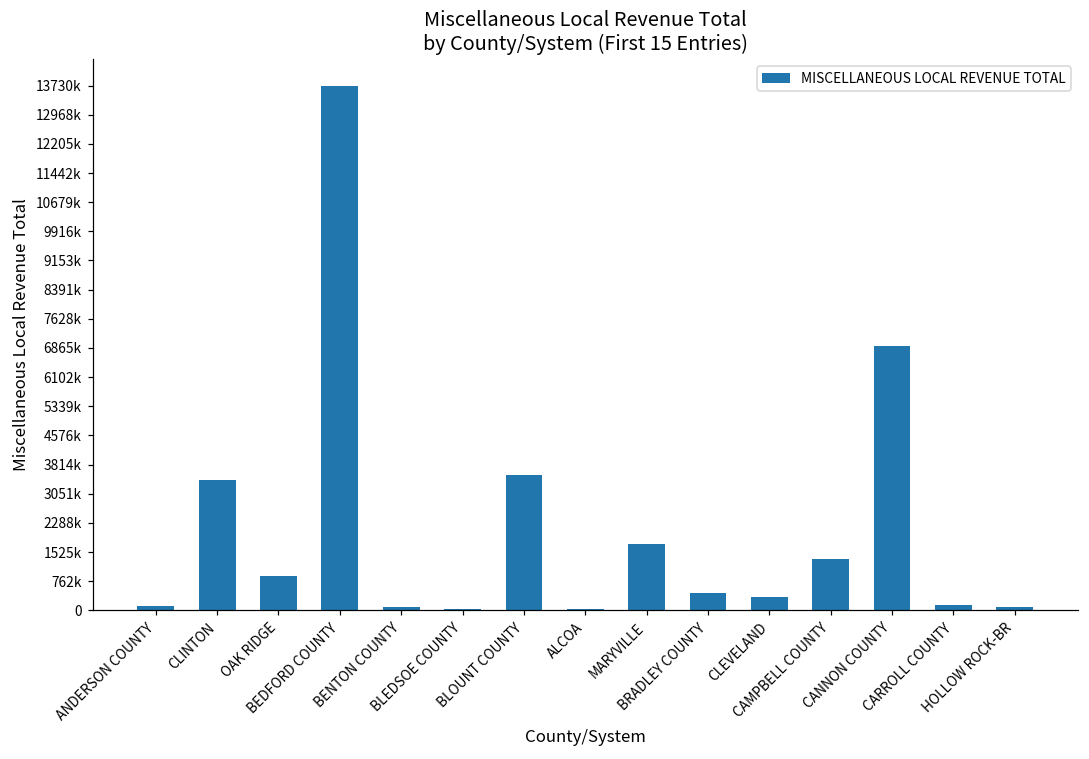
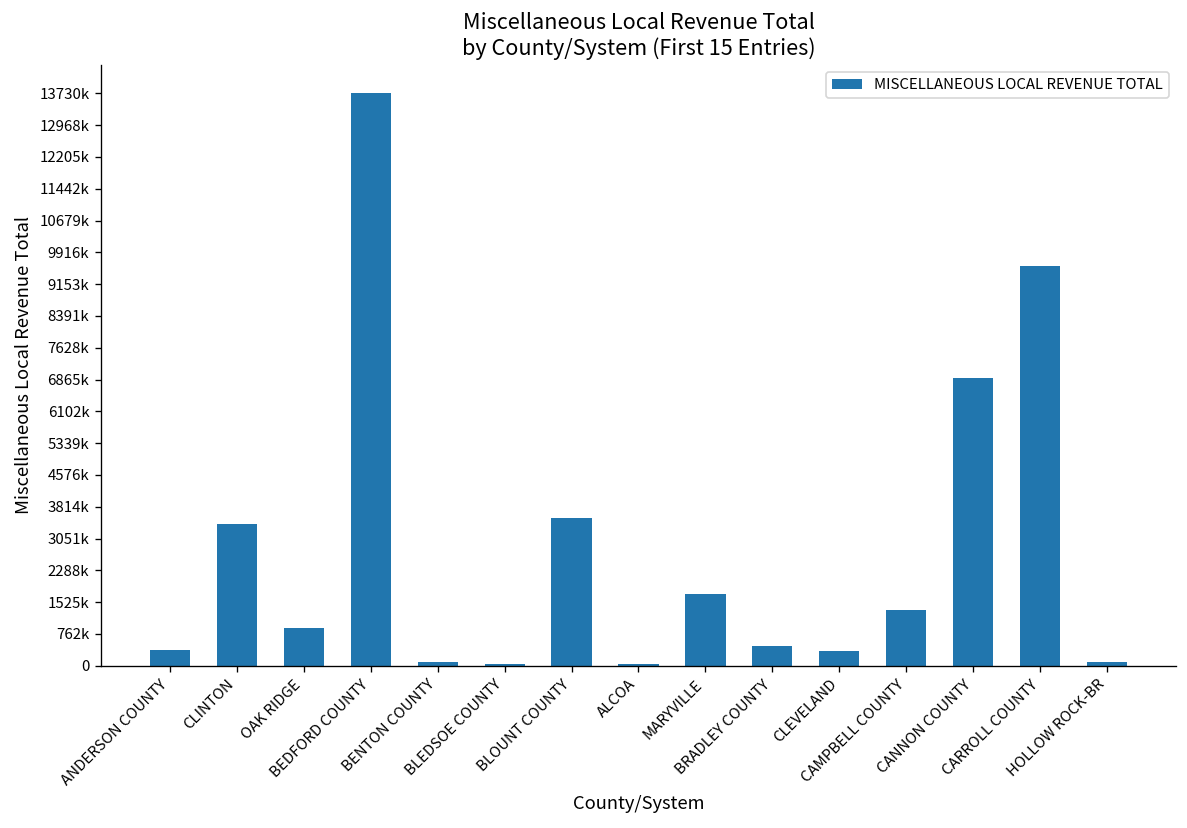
  {
-   "ANDERSON COUNTY": 100000,
+   "ANDERSON COUNTY": 400000,
    "CLINTON": 3400000,
    "OAK RIDGE": 900000,
    "BEDFORD COUNTY": 13700000,
    "BENTON COUNTY": 100000,
    "BLOUNT COUNTY": 3600000,
    "MARYVILLE": 1700000,
    "BRADLEY COUNTY": 500000,
    "CLEVELAND": 400000,
    "CAMPBELL COUNTY": 1300000,
    "CANNON COUNTY": 6900000,
-   "CARROLL COUNTY": 100000,
+   "CARROLL COUNTY": 9600000,
    "HOLLOW ROCK-BR": 100000
  }
